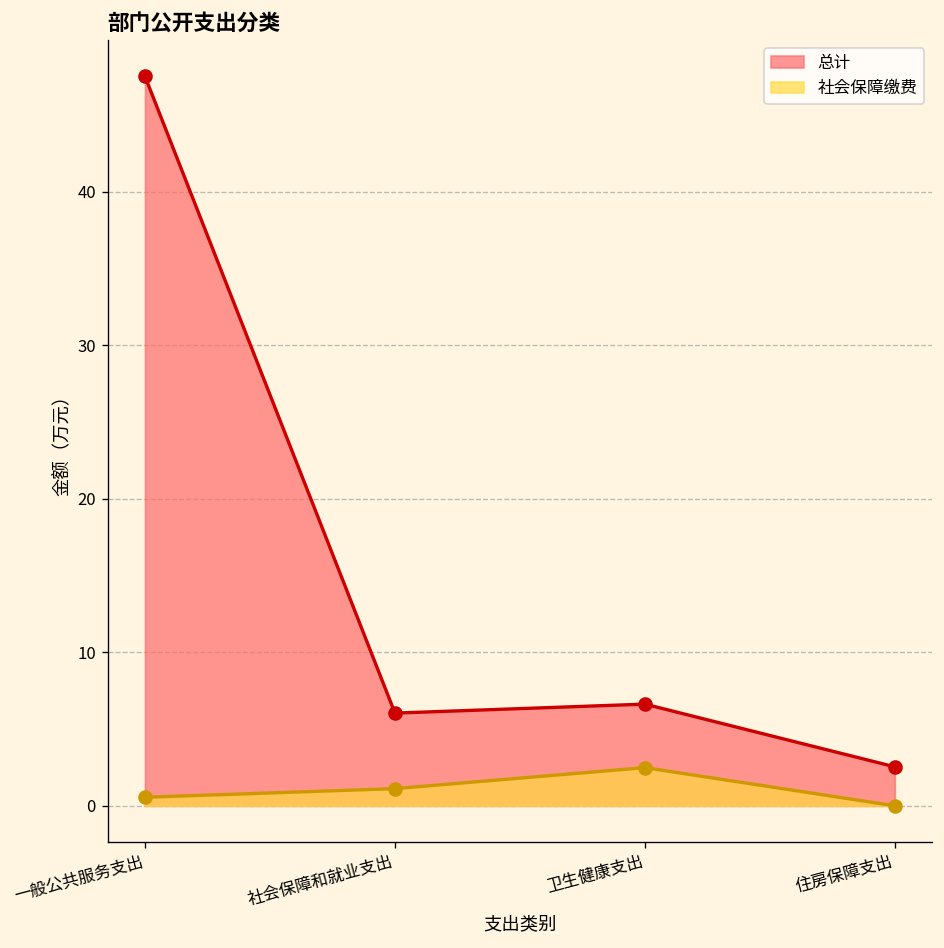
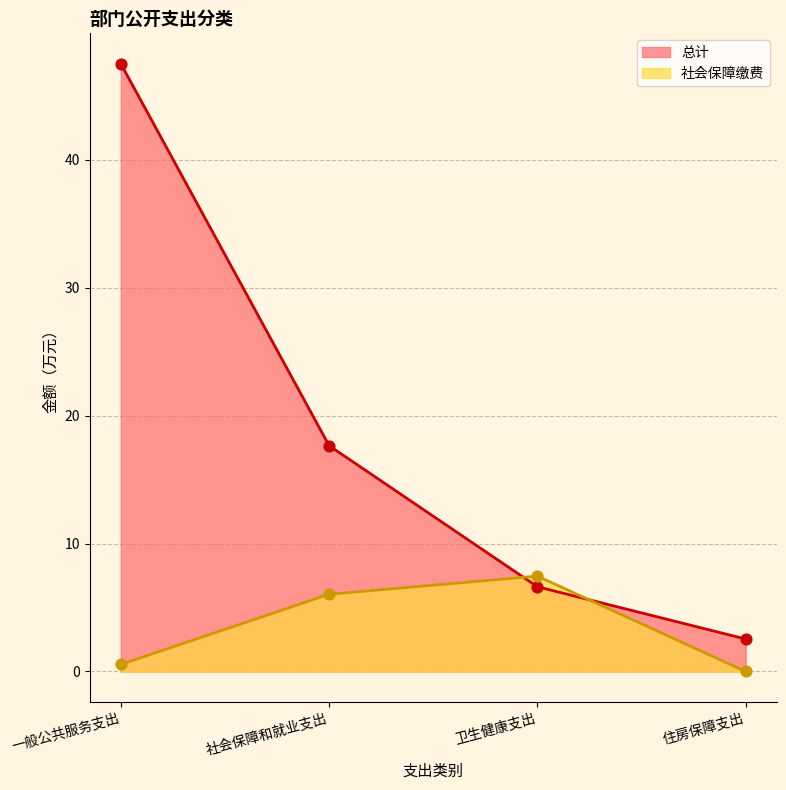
  {
    "总计": {
      "一般公共服务支出": 47.5,
-     "社会保障和就业支出": 6.0,
+     "社会保障和就业支出": 17.7,
      "卫生健康支出": 6.6,
      "住房保障支出": 2.5
    },
    "社会保障缴费": {
      "一般公共服务支出": 0.6,
-     "社会保障和就业支出": 1.1,
-     "卫生健康支出": 2.5,
+     "社会保障和就业支出": 6.0,
+     "卫生健康支出": 7.5,
      "住房保障支出": 0.0
    }
  }
